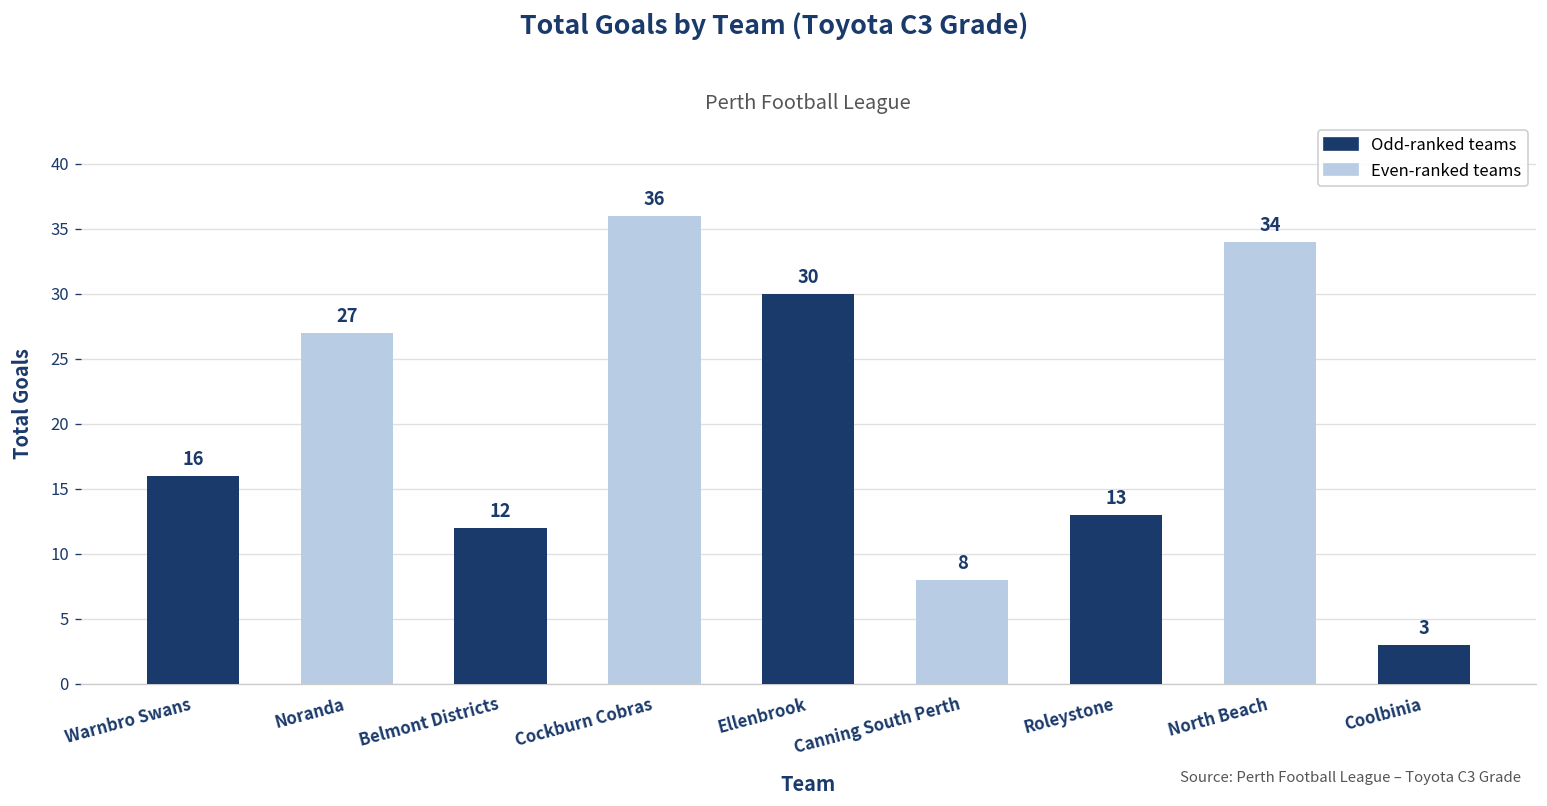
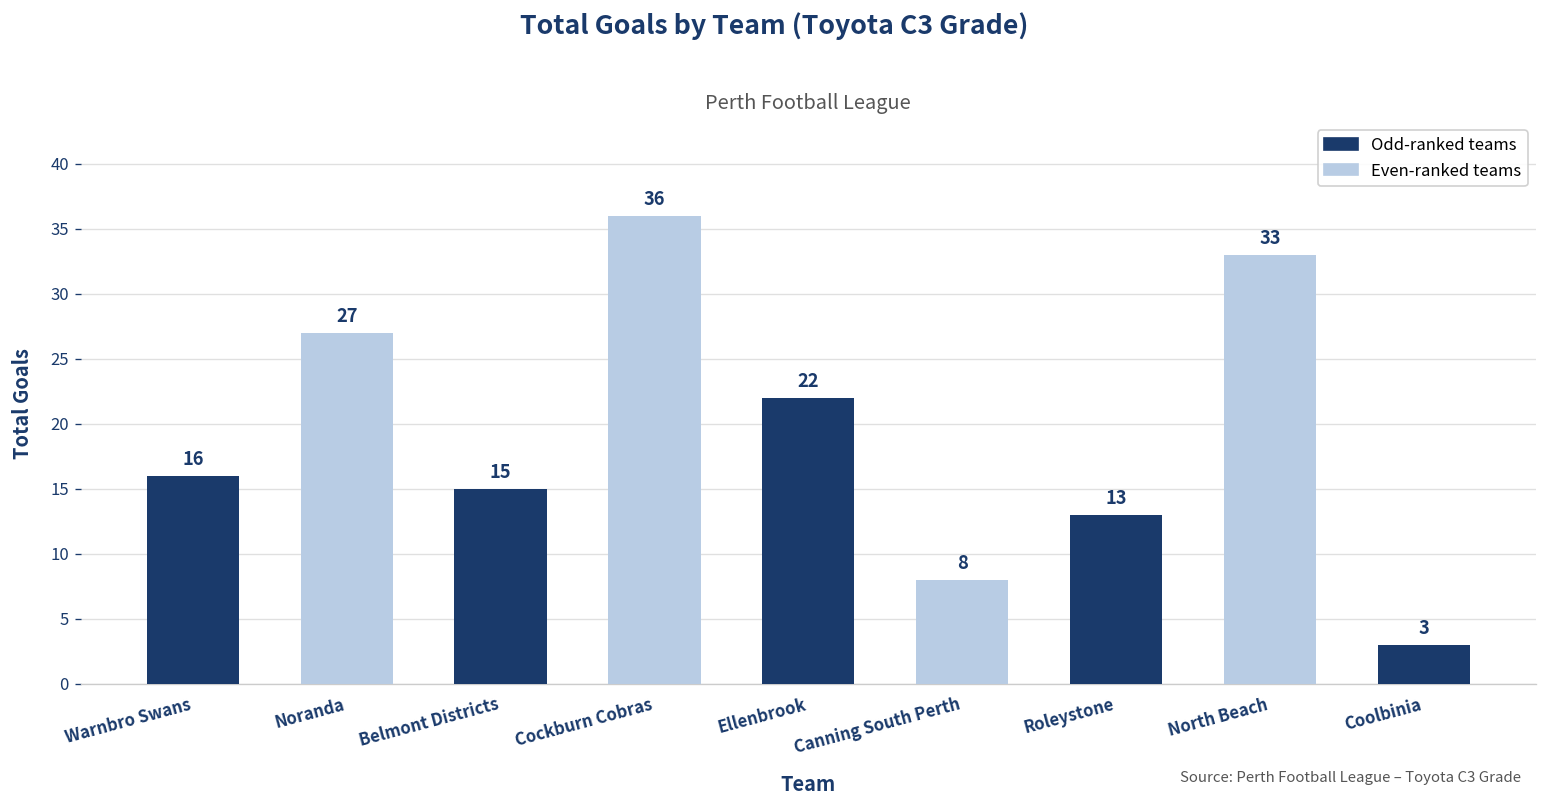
  {
    "Warnbro Swans": 16,
    "Noranda": 27,
-   "Belmont Districts": 12,
+   "Belmont Districts": 15,
    "Cockburn Cobras": 36,
-   "Ellenbrook": 30,
+   "Ellenbrook": 22,
    "Canning South Perth": 8,
    "Roleystone": 13,
-   "North Beach": 34,
+   "North Beach": 33,
    "Coolbinia": 3
  }
